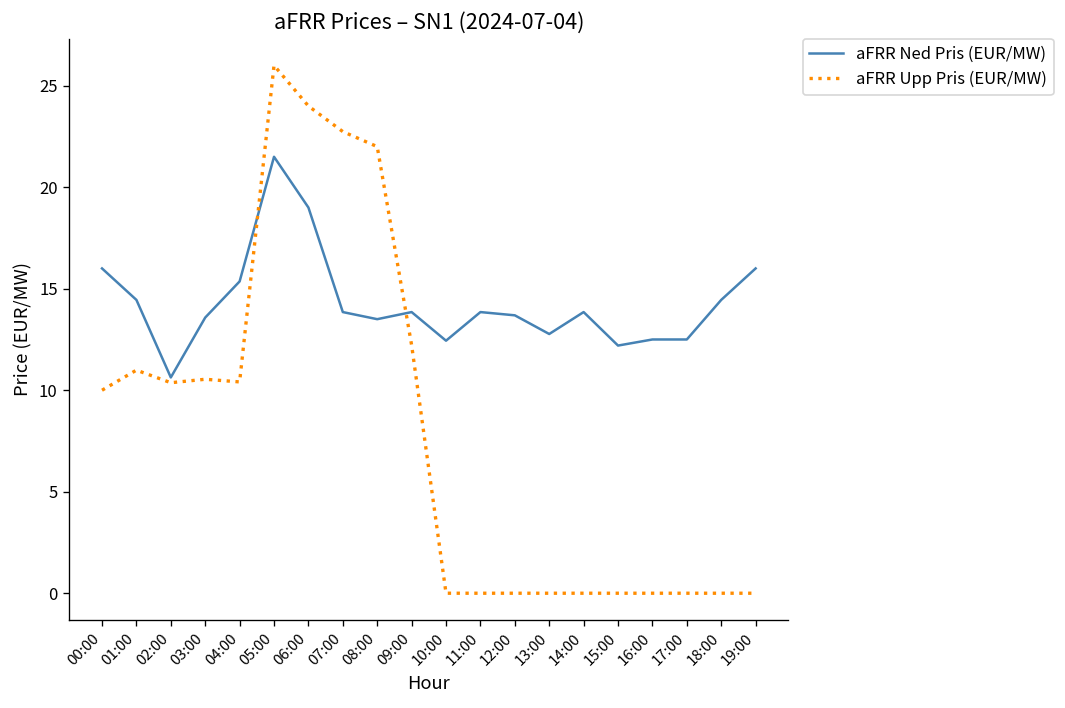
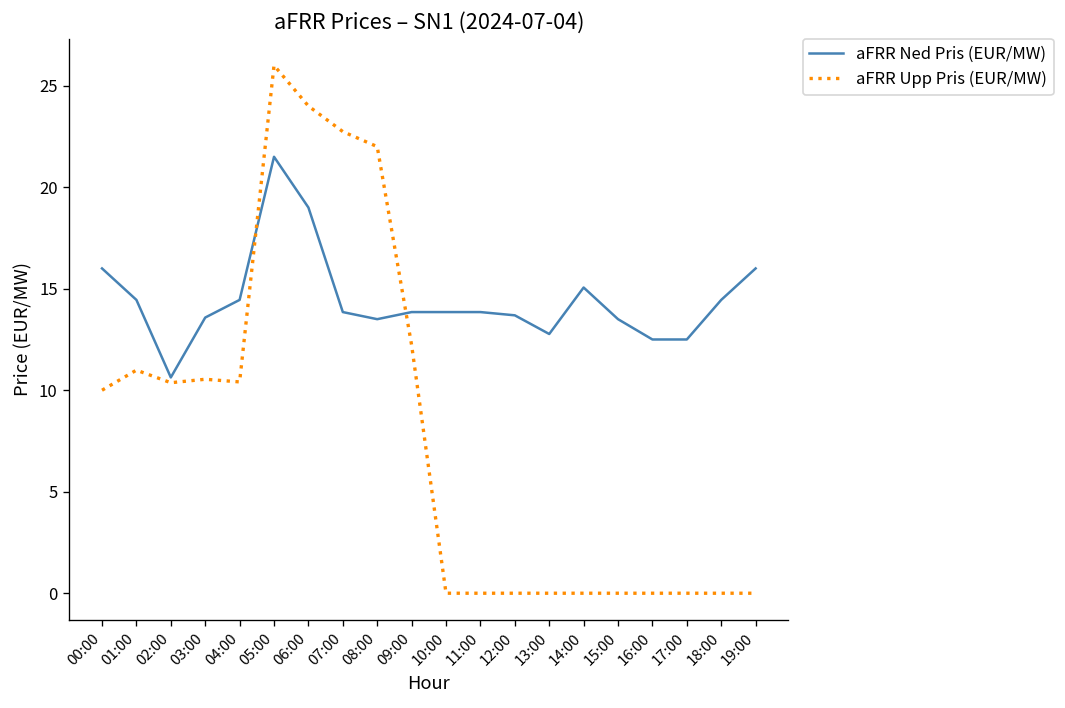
  {
    "aFRR Ned Pris (EUR/MW)": {
      "00:00": 16.0,
      "01:00": 14.5,
      "02:00": 10.6,
      "03:00": 13.6,
-     "04:00": 15.4,
+     "04:00": 14.5,
      "05:00": 21.5,
      "06:00": 19.0,
      "07:00": 13.9,
      "08:00": 13.5,
      "09:00": 13.9,
-     "10:00": 12.4,
+     "10:00": 13.9,
      "11:00": 13.9,
      "12:00": 13.7,
      "13:00": 12.8,
-     "14:00": 13.9,
-     "15:00": 12.2,
+     "14:00": 15.1,
+     "15:00": 13.5,
      "16:00": 12.5,
      "17:00": 12.5,
      "18:00": 14.5,
      "19:00": 16.0
    },
    "aFRR Upp Pris (EUR/MW)": {
      "00:00": 10.0,
      "01:00": 11.0,
      "02:00": 10.4,
      "03:00": 10.5,
      "04:00": 10.4,
      "05:00": 26.0,
      "06:00": 24.0,
      "07:00": 22.7,
      "08:00": 22.0,
      "09:00": 12.2,
      "10:00": 0.0,
      "11:00": 0.0,
      "12:00": 0.0,
      "13:00": 0.0,
      "14:00": 0.0,
      "15:00": 0.0,
      "16:00": 0.0,
      "17:00": 0.0,
      "18:00": 0.0,
      "19:00": 0.0
    }
  }
